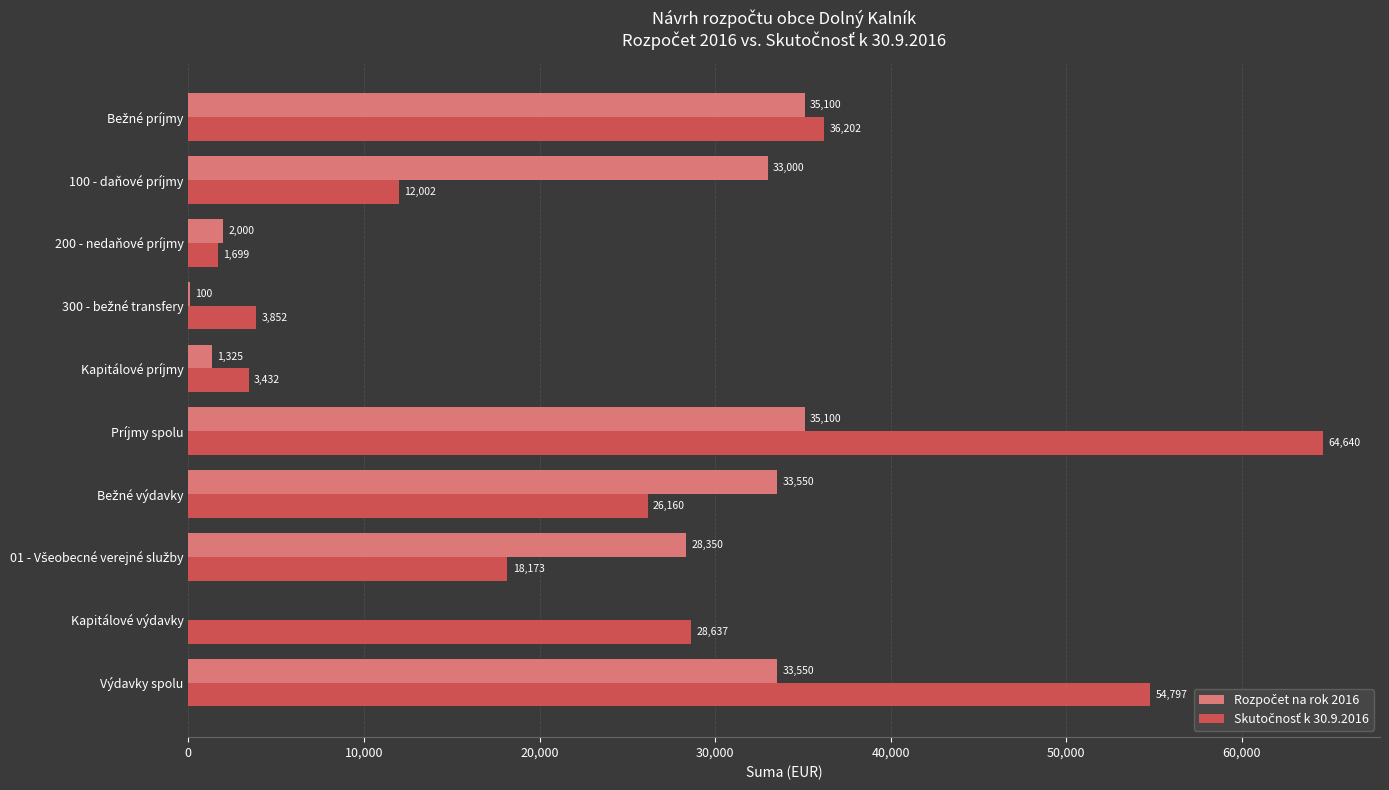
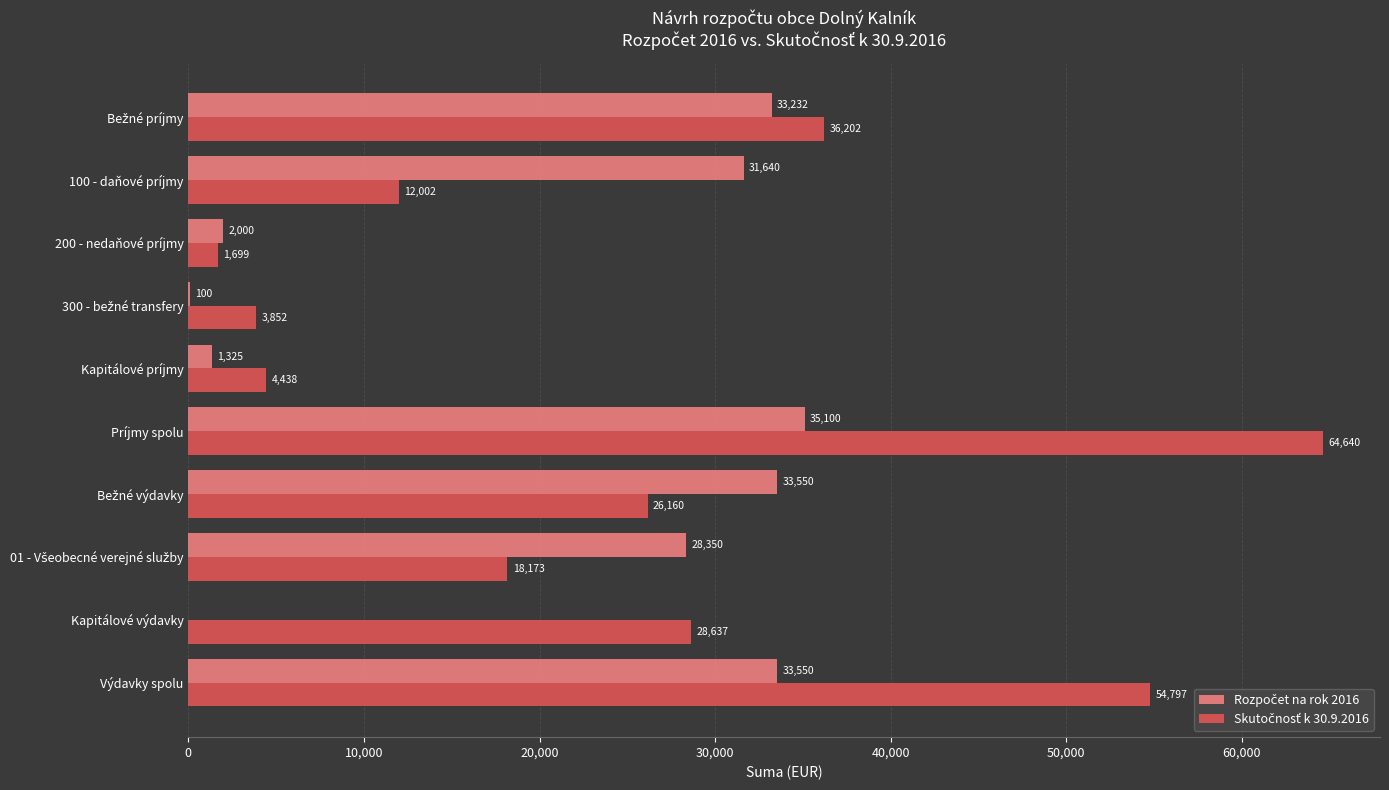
  {
    "Rozpočet na rok 2016": {
-     "Bežné príjmy": "35,100",
-     "100 - daňové príjmy": "33,000",
+     "Bežné príjmy": "33,232",
+     "100 - daňové príjmy": "31,640",
      "200 - nedaňové príjmy": "2,000",
      "300 - bežné transfery": "100",
      "Kapitálové príjmy": "1,325",
      "Príjmy spolu": "35,100",
      "Bežné výdavky": "33,550",
      "01 - Všeobecné verejné služby": "28,350",
      "Výdavky spolu": "33,550"
    },
    "Skutočnosť k 30.9.2016": {
      "Bežné príjmy": "36,202",
      "100 - daňové príjmy": "12,002",
      "200 - nedaňové príjmy": "1,699",
      "300 - bežné transfery": "3,852",
-     "Kapitálové príjmy": "3,432",
+     "Kapitálové príjmy": "4,438",
      "Príjmy spolu": "64,640",
      "Bežné výdavky": "26,160",
      "01 - Všeobecné verejné služby": "18,173",
      "Kapitálové výdavky": "28,637",
      "Výdavky spolu": "54,797"
    }
  }
